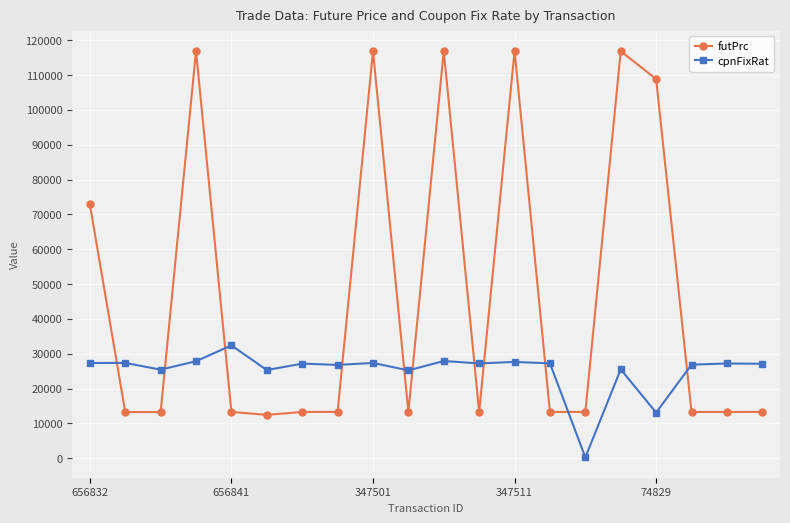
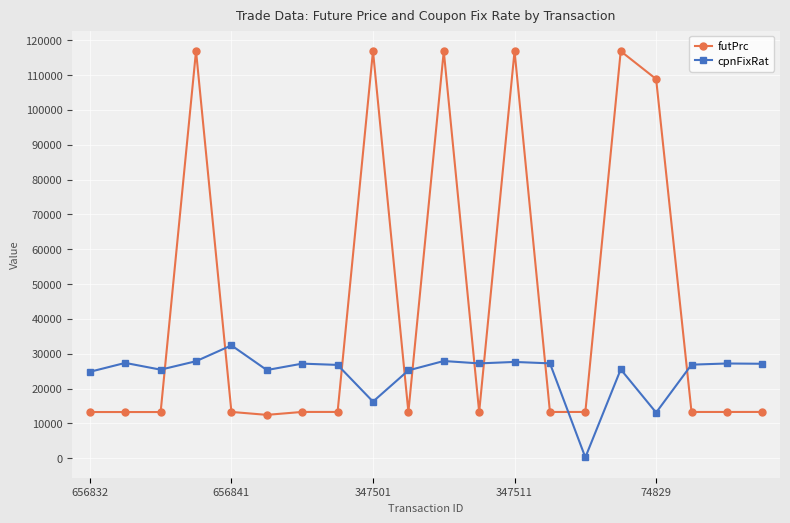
  {
    "futPrc": {
-     "656832": 73000,
+     "656832": 13000,
      "656841": 13000,
      "347501": 117000,
      "347511": 117000,
      "74829": 109000
    },
    "cpnFixRat": {
-     "656832": 27000,
+     "656832": 25000,
      "656841": 32000,
-     "347501": 27000,
+     "347501": 16000,
      "347511": 28000,
      "74829": 13000
    }
  }
